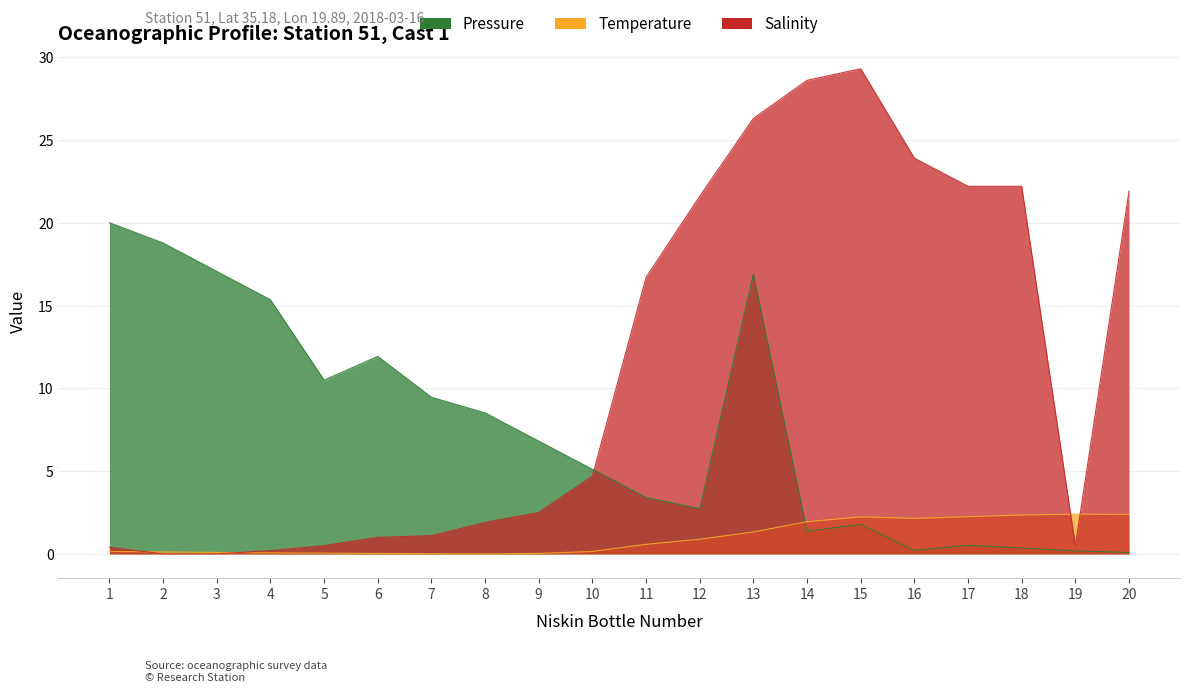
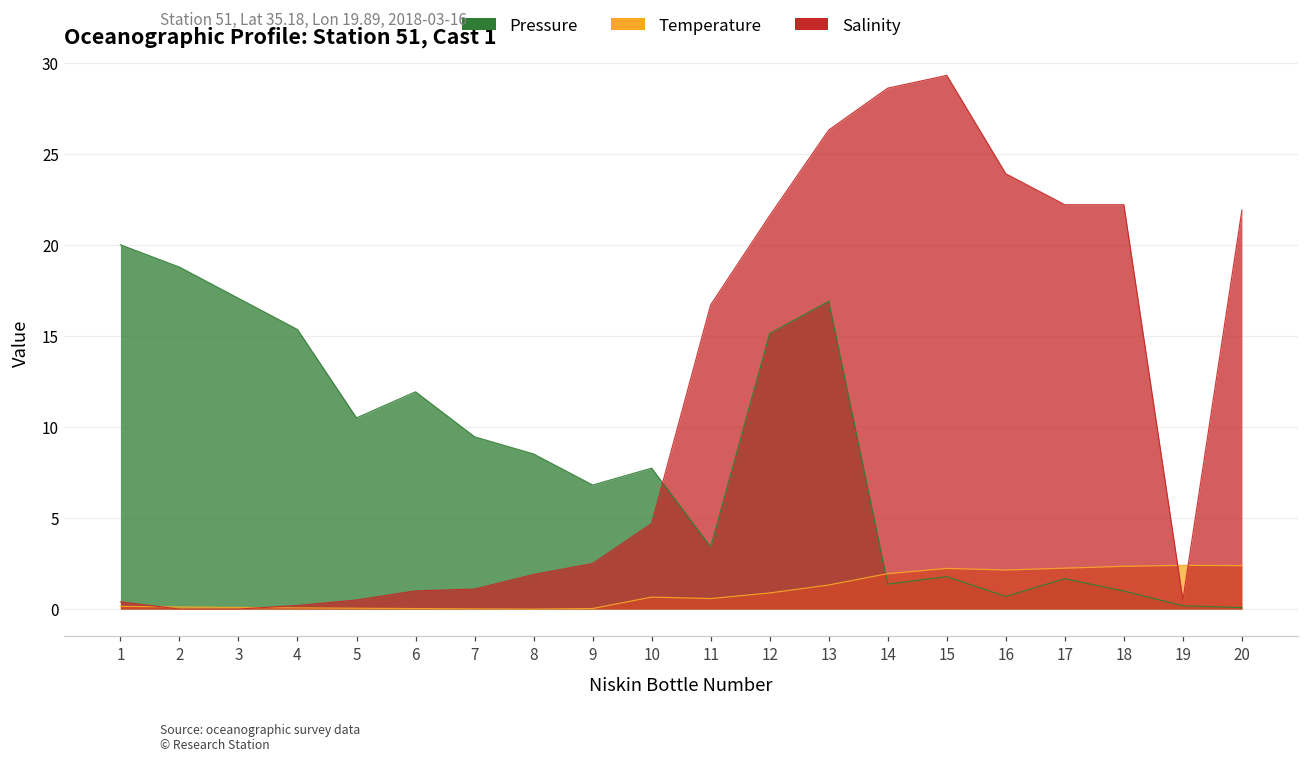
  {
    "Pressure": {
      "1": 20.0,
      "2": 18.8,
      "3": 17.1,
      "4": 15.3,
      "5": 10.5,
      "6": 11.9,
      "7": 9.5,
      "8": 8.5,
      "9": 6.8,
-     "10": 5.1,
+     "10": 7.7,
      "11": 3.4,
-     "12": 2.7,
+     "12": 15.1,
      "13": 16.9,
      "14": 1.4,
      "15": 1.8,
-     "16": 0.2,
-     "17": 0.5,
-     "18": 0.4,
+     "16": 0.7,
+     "17": 1.7,
+     "18": 1.0,
      "19": 0.2,
      "20": 0.1
    },
    "Temperature": {
      "1": 0.1,
      "5": 0.0,
      "6": 0.0,
      "7": 0.0,
      "8": 0.0,
      "9": 0.0,
-     "10": 0.1,
+     "10": 0.7,
      "11": 0.6,
      "12": 0.9,
      "13": 1.3,
      "14": 1.9,
      "15": 2.2,
      "16": 2.1,
      "17": 2.2,
      "18": 2.4,
      "19": 2.4,
      "20": 2.4
    },
    "Salinity": {
      "1": 0.4,
      "5": 0.5,
      "6": 1.0,
      "7": 1.1,
      "8": 1.9,
      "9": 2.5,
      "10": 4.7,
      "11": 16.7,
      "12": 21.6,
      "13": 26.3,
      "14": 28.6,
      "15": 29.3,
      "16": 23.9,
      "17": 22.2,
      "18": 22.2,
      "19": 0.5,
      "20": 21.9
    }
  }
